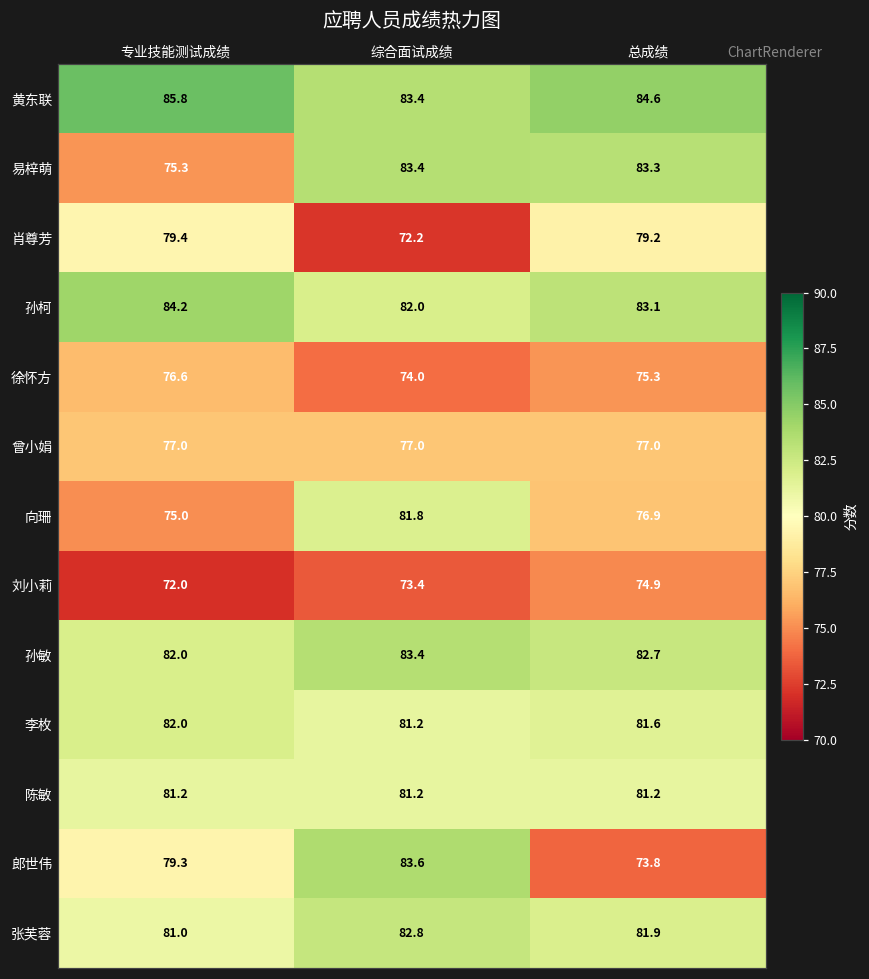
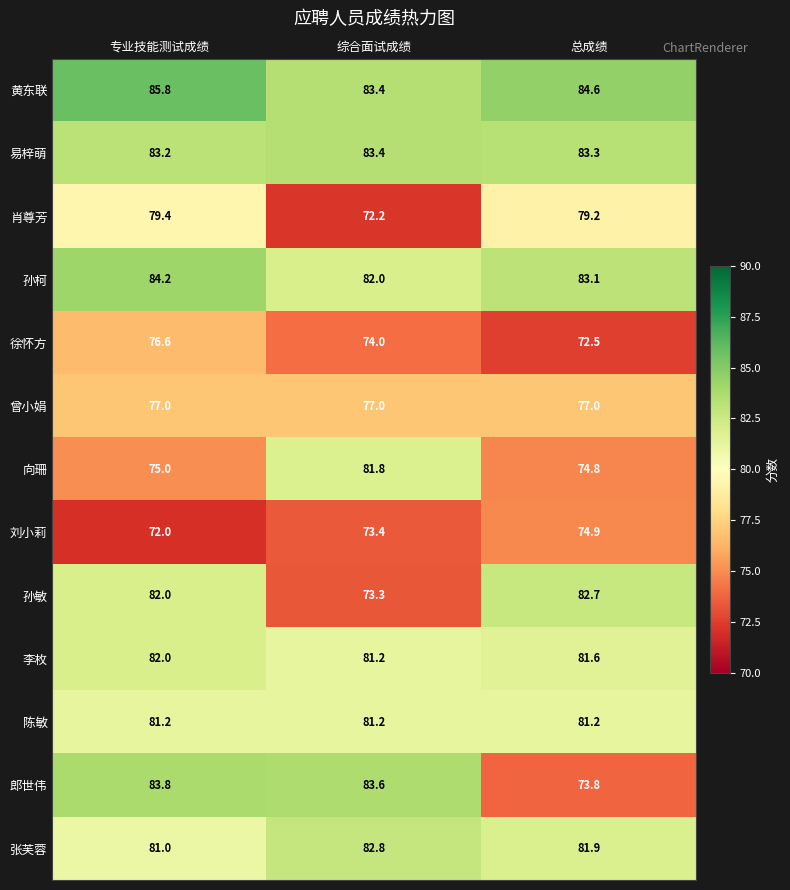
  {
    "黄东联": {
      "专业技能测试成绩": 85.8,
      "综合面试成绩": 83.4,
      "总成绩": 84.6
    },
    "易梓萌": {
-     "专业技能测试成绩": 75.3,
+     "专业技能测试成绩": 83.2,
      "综合面试成绩": 83.4,
      "总成绩": 83.3
    },
    "肖尊芳": {
      "专业技能测试成绩": 79.4,
      "综合面试成绩": 72.2,
      "总成绩": 79.2
    },
    "孙柯": {
      "专业技能测试成绩": 84.2,
      "综合面试成绩": 82.0,
      "总成绩": 83.1
    },
    "徐怀方": {
      "专业技能测试成绩": 76.6,
      "综合面试成绩": 74.0,
-     "总成绩": 75.3
+     "总成绩": 72.5
    },
    "曾小娟": {
      "专业技能测试成绩": 77.0,
      "综合面试成绩": 77.0,
      "总成绩": 77.0
    },
    "向珊": {
      "专业技能测试成绩": 75.0,
      "综合面试成绩": 81.8,
-     "总成绩": 76.9
+     "总成绩": 74.8
    },
    "刘小莉": {
      "专业技能测试成绩": 72.0,
      "综合面试成绩": 73.4,
      "总成绩": 74.9
    },
    "孙敏": {
      "专业技能测试成绩": 82.0,
-     "综合面试成绩": 83.4,
+     "综合面试成绩": 73.3,
      "总成绩": 82.7
    },
    "李枚": {
      "专业技能测试成绩": 82.0,
      "综合面试成绩": 81.2,
      "总成绩": 81.6
    },
    "陈敏": {
      "专业技能测试成绩": 81.2,
      "综合面试成绩": 81.2,
      "总成绩": 81.2
    },
    "郎世伟": {
-     "专业技能测试成绩": 79.3,
+     "专业技能测试成绩": 83.8,
      "综合面试成绩": 83.6,
      "总成绩": 73.8
    },
    "张芙蓉": {
      "专业技能测试成绩": 81.0,
      "综合面试成绩": 82.8,
      "总成绩": 81.9
    }
  }
